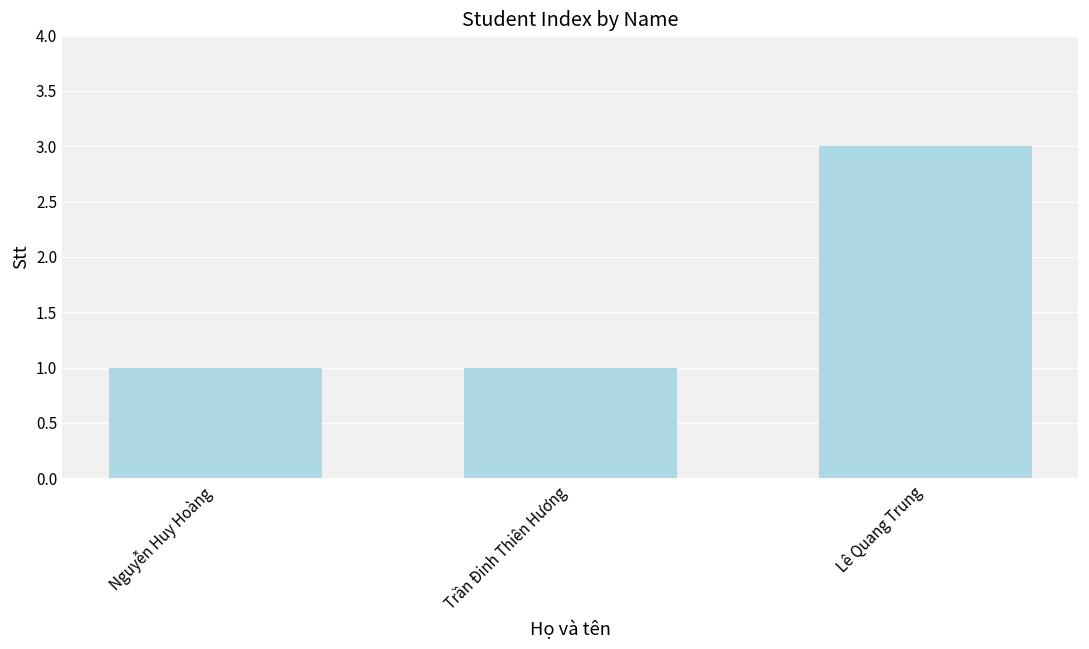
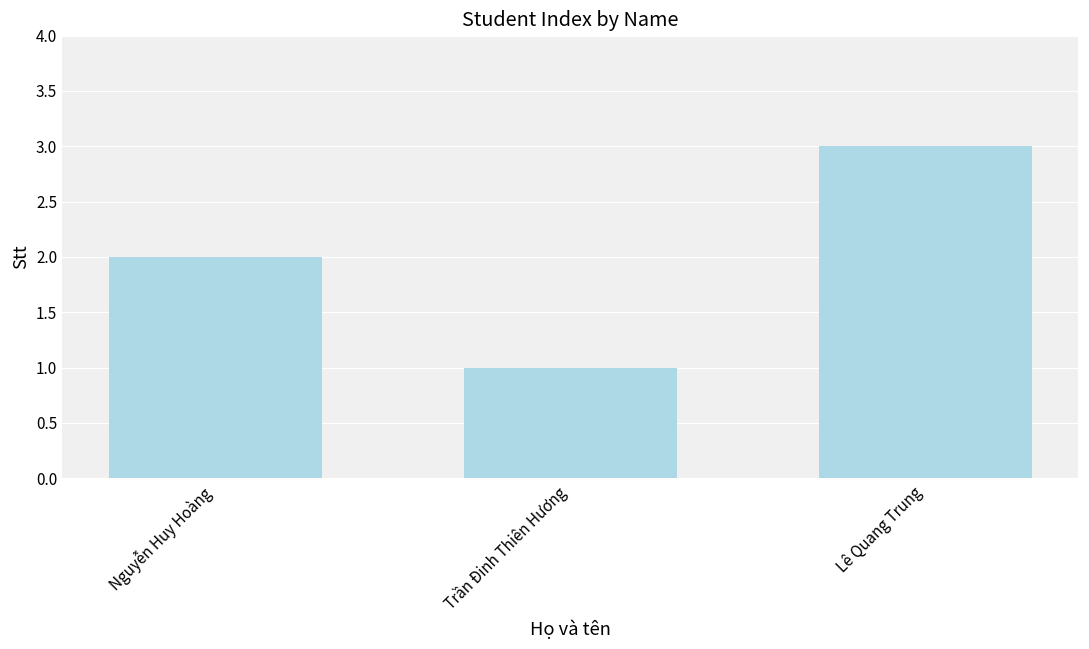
  {
-   "Nguyễn Huy Hoàng": 1,
+   "Nguyễn Huy Hoàng": 2,
    "Trần Đinh Thiên Hương": 1,
    "Lê Quang Trung": 3
  }
